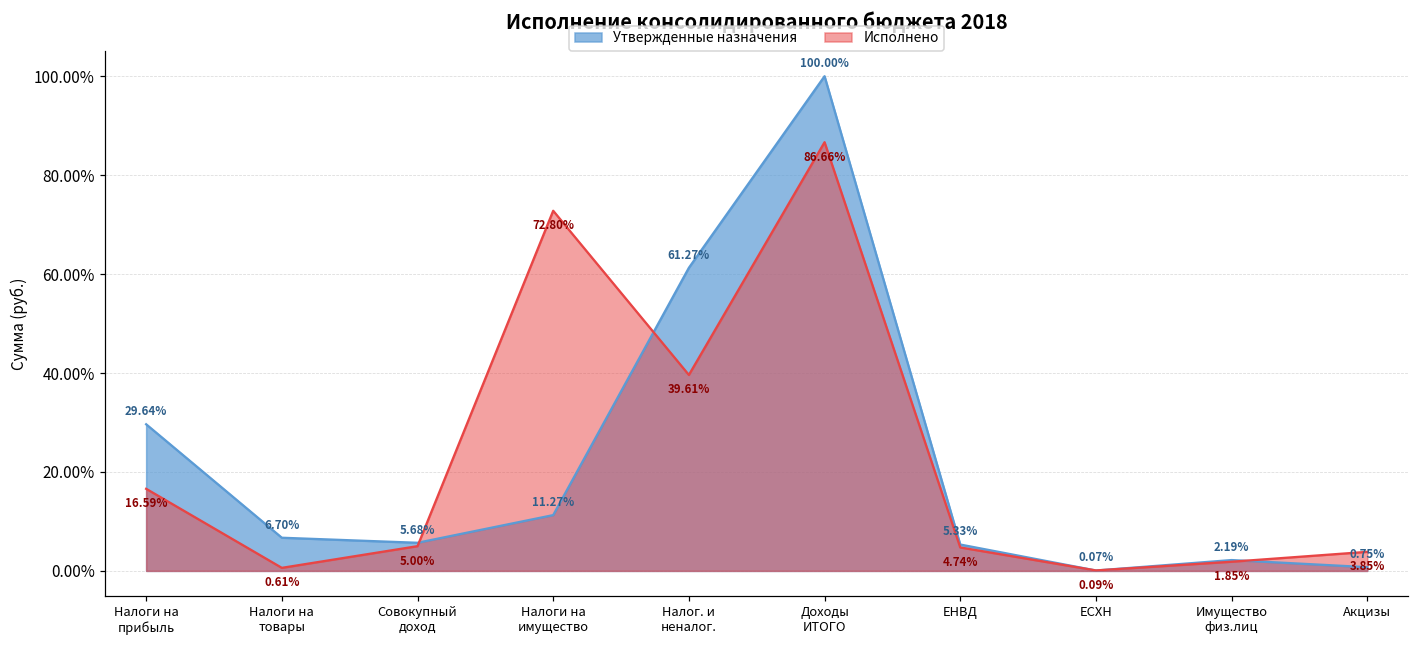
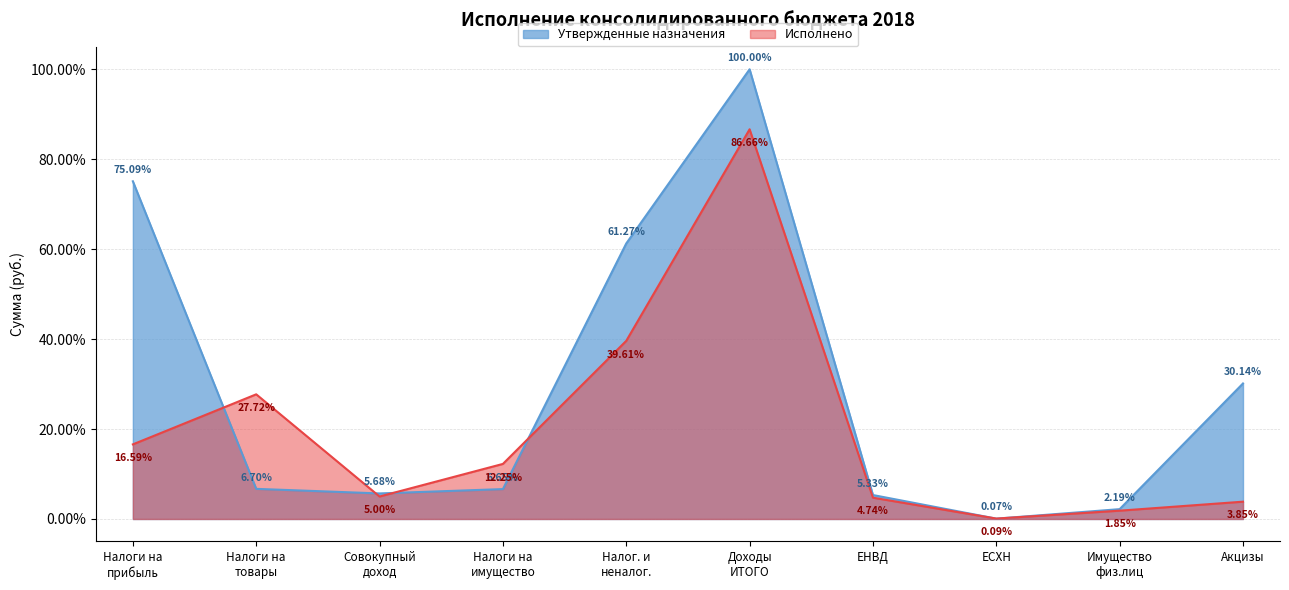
  {
    "Утвержденные назначения": {
-     "Налоги на прибыль": "29.64%",
+     "Налоги на прибыль": "75.09%",
      "Налоги на товары": "6.70%",
      "Совокупный доход": "5.68%",
-     "Налоги на имущество": "11.27%",
+     "Налоги на имущество": "6.65%",
      "Налог. и неналог.": "61.27%",
      "Доходы ИТОГО": "100.00%",
      "ЕНВД": "5.33%",
-     "Акцизы": "0.75%"
+     "Акцизы": "30.14%"
    },
    "Исполнено": {
      "Налоги на прибыль": "16.59%",
-     "Налоги на товары": "0.61%",
+     "Налоги на товары": "27.72%",
      "Совокупный доход": "5.00%",
-     "Налоги на имущество": "72.80%",
+     "Налоги на имущество": "12.25%",
      "Налог. и неналог.": "39.61%",
      "Доходы ИТОГО": "86.66%",
      "ЕНВД": "4.74%",
      "Акцизы": "3.85%"
    }
  }
